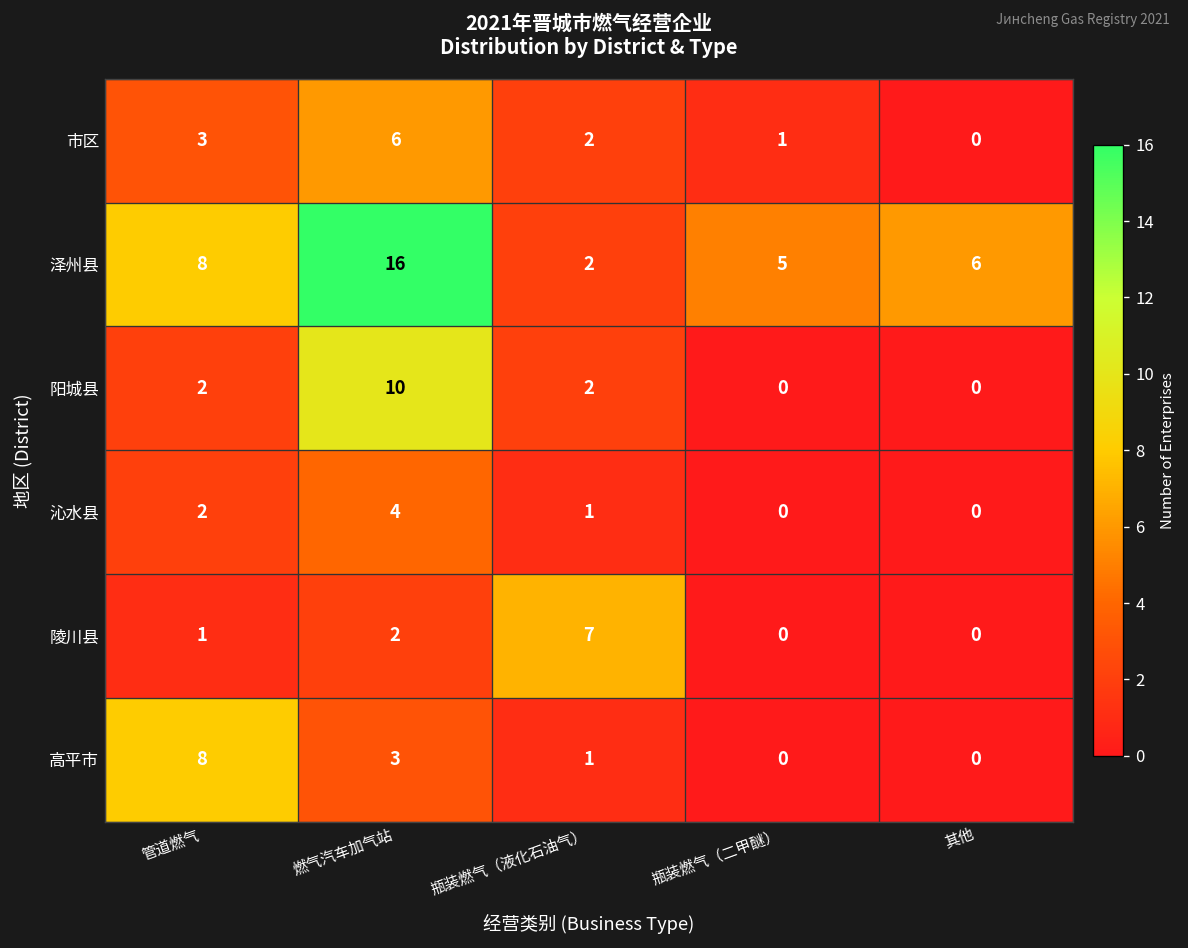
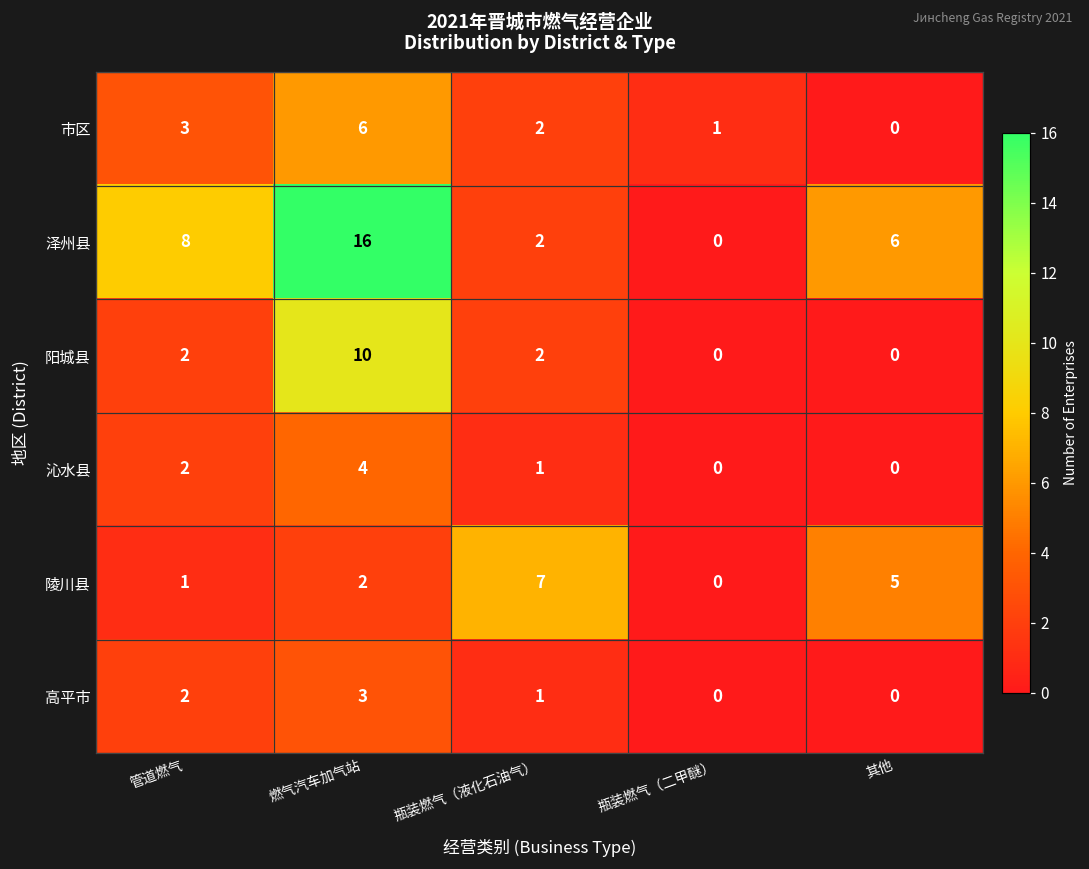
  {
    "市区": {
      "管道燃气": 3,
      "燃气汽车加气站": 6,
      "瓶装燃气（液化石油气）": 2,
      "瓶装燃气（二甲醚）": 1,
      "其他": 0
    },
    "泽州县": {
      "管道燃气": 8,
      "燃气汽车加气站": 16,
      "瓶装燃气（液化石油气）": 2,
-     "瓶装燃气（二甲醚）": 5,
+     "瓶装燃气（二甲醚）": 0,
      "其他": 6
    },
    "阳城县": {
      "管道燃气": 2,
      "燃气汽车加气站": 10,
      "瓶装燃气（液化石油气）": 2,
      "瓶装燃气（二甲醚）": 0,
      "其他": 0
    },
    "沁水县": {
      "管道燃气": 2,
      "燃气汽车加气站": 4,
      "瓶装燃气（液化石油气）": 1,
      "瓶装燃气（二甲醚）": 0,
      "其他": 0
    },
    "陵川县": {
      "管道燃气": 1,
      "燃气汽车加气站": 2,
      "瓶装燃气（液化石油气）": 7,
      "瓶装燃气（二甲醚）": 0,
-     "其他": 0
+     "其他": 5
    },
    "高平市": {
-     "管道燃气": 8,
+     "管道燃气": 2,
      "燃气汽车加气站": 3,
      "瓶装燃气（液化石油气）": 1,
      "瓶装燃气（二甲醚）": 0,
      "其他": 0
    }
  }
